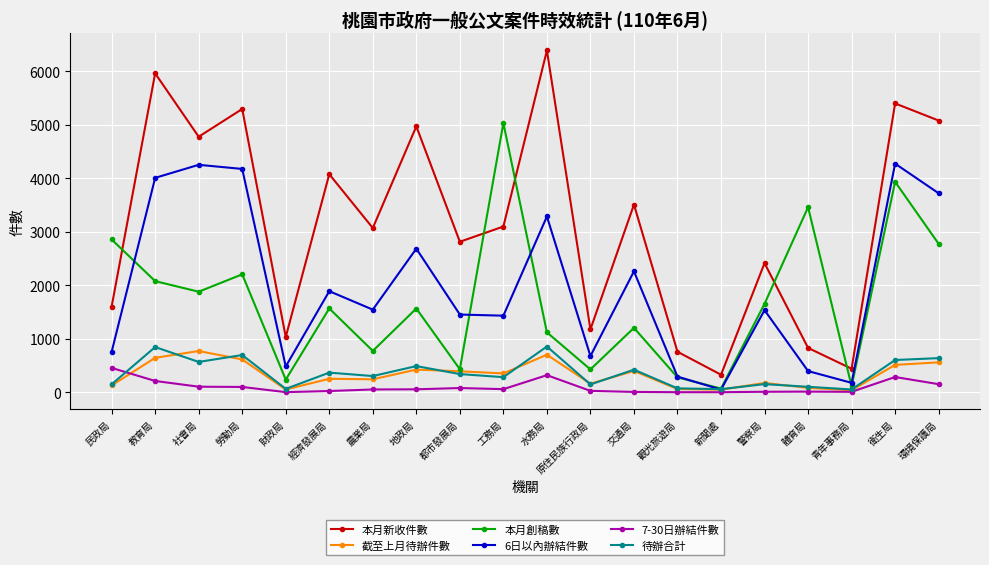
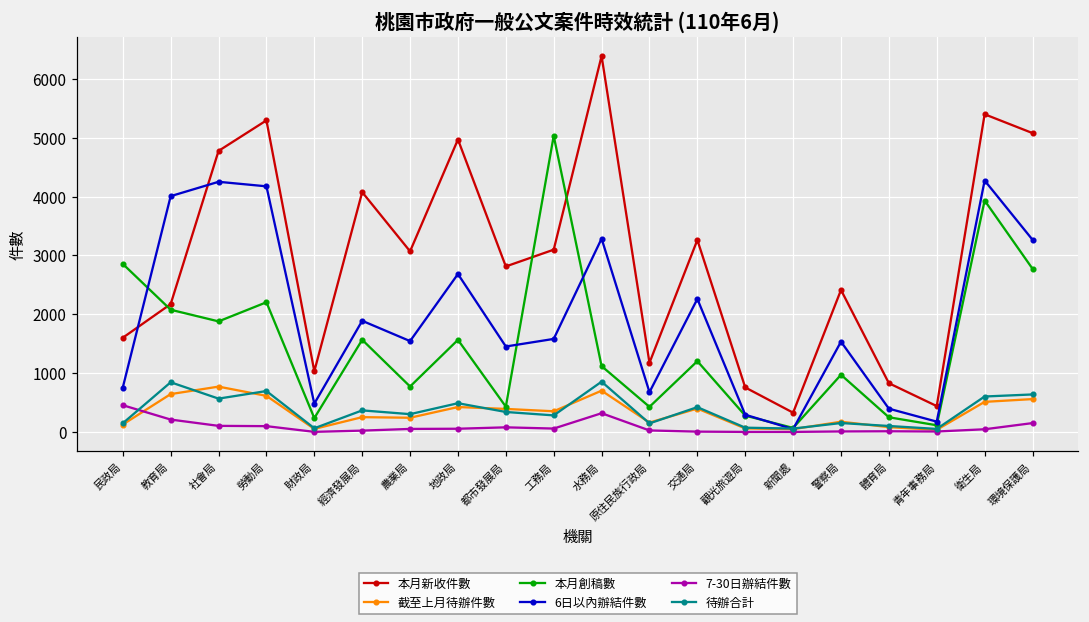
  {
    "本月新收件數": {
      "民政局": 1600,
-     "教育局": 6000,
+     "教育局": 2200,
      "社會局": 4800,
      "勞動局": 5300,
      "財政局": 1000,
      "經濟發展局": 4100,
      "農業局": 3100,
      "地政局": 5000,
      "都市發展局": 2800,
      "工務局": 3100,
      "水務局": 6400,
      "原住民族行政局": 1200,
-     "交通局": 3500,
+     "交通局": 3300,
      "觀光旅遊局": 800,
      "新聞處": 300,
      "警察局": 2400,
      "體育局": 800,
      "青年事務局": 400,
      "衛生局": 5400,
      "環境保護局": 5100
    },
    "截至上月待辦件數": {
      "教育局": 600,
      "社會局": 800,
      "勞動局": 600,
      "經濟發展局": 300,
      "農業局": 200,
      "地政局": 400,
      "工務局": 400,
      "水務局": 700,
      "衛生局": 500,
      "環境保護局": 600
    },
    "本月創稿數": {
      "民政局": 2900,
      "教育局": 2100,
      "社會局": 1900,
      "勞動局": 2200,
      "財政局": 200,
      "經濟發展局": 1600,
      "農業局": 800,
      "地政局": 1600,
      "工務局": 5000,
      "水務局": 1100,
      "原住民族行政局": 400,
      "交通局": 1200,
-     "警察局": 1700,
-     "體育局": 3500,
+     "警察局": 1000,
+     "體育局": 200,
      "青年事務局": 100,
      "衛生局": 3900,
      "環境保護局": 2800
    },
    "6日以內辦結件數": {
      "民政局": 800,
      "教育局": 4000,
      "社會局": 4300,
      "勞動局": 4200,
      "財政局": 500,
      "經濟發展局": 1900,
      "農業局": 1500,
      "地政局": 2700,
      "都市發展局": 1500,
-     "工務局": 1400,
+     "工務局": 1600,
      "水務局": 3300,
      "原住民族行政局": 700,
      "交通局": 2300,
      "警察局": 1500,
      "體育局": 400,
      "青年事務局": 200,
      "衛生局": 4300,
-     "環境保護局": 3700
+     "環境保護局": 3300
    },
    "7-30日辦結件數": {
      "民政局": 500,
      "教育局": 200,
      "社會局": 100,
      "勞動局": 100,
      "財政局": 0,
      "經濟發展局": 0,
      "農業局": 100,
      "地政局": 100,
      "都市發展局": 100,
      "工務局": 100,
      "水務局": 300,
      "原住民族行政局": 0,
      "交通局": 0,
      "觀光旅遊局": 0,
      "警察局": 0,
      "體育局": 0,
-     "衛生局": 300,
+     "衛生局": 0,
      "環境保護局": 200
    },
    "待辦合計": {
      "教育局": 800,
      "社會局": 600,
      "勞動局": 700,
      "經濟發展局": 400,
      "農業局": 300,
      "地政局": 500,
      "都市發展局": 300,
      "工務局": 300,
      "水務局": 900,
      "衛生局": 600,
      "環境保護局": 600
    }
  }
